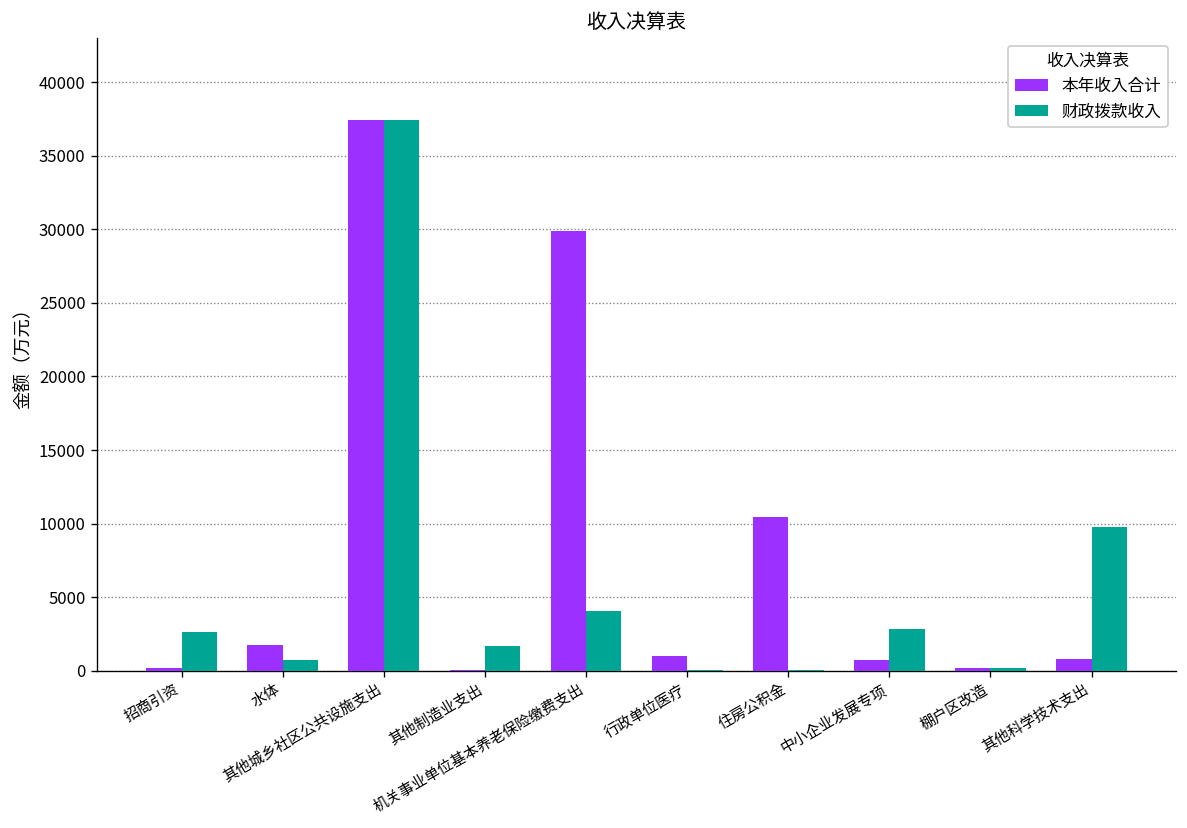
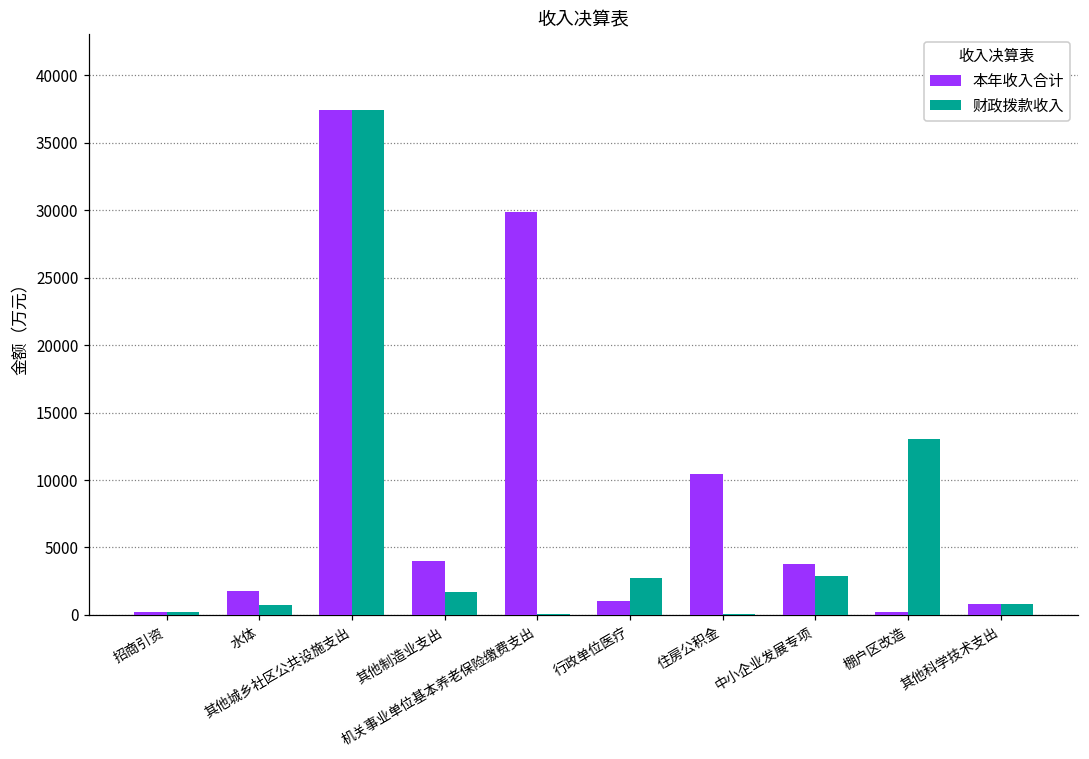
  {
    "本年收入合计": {
      "招商引资": 200,
      "水体": 1800,
      "其他城乡社区公共设施支出": 37400,
-     "其他制造业支出": 0,
+     "其他制造业支出": 4000,
      "机关事业单位基本养老保险缴费支出": 29900,
      "行政单位医疗": 1000,
      "住房公积金": 10500,
-     "中小企业发展专项": 800,
+     "中小企业发展专项": 3800,
      "其他科学技术支出": 800
    },
    "财政拨款收入": {
-     "招商引资": 2600,
+     "招商引资": 200,
      "水体": 700,
      "其他城乡社区公共设施支出": 37400,
      "其他制造业支出": 1700,
-     "机关事业单位基本养老保险缴费支出": 4100,
-     "行政单位医疗": 0,
+     "机关事业单位基本养老保险缴费支出": 100,
+     "行政单位医疗": 2700,
      "中小企业发展专项": 2900,
-     "棚户区改造": 200,
-     "其他科学技术支出": 9800
+     "棚户区改造": 13100,
+     "其他科学技术支出": 800
    }
  }
